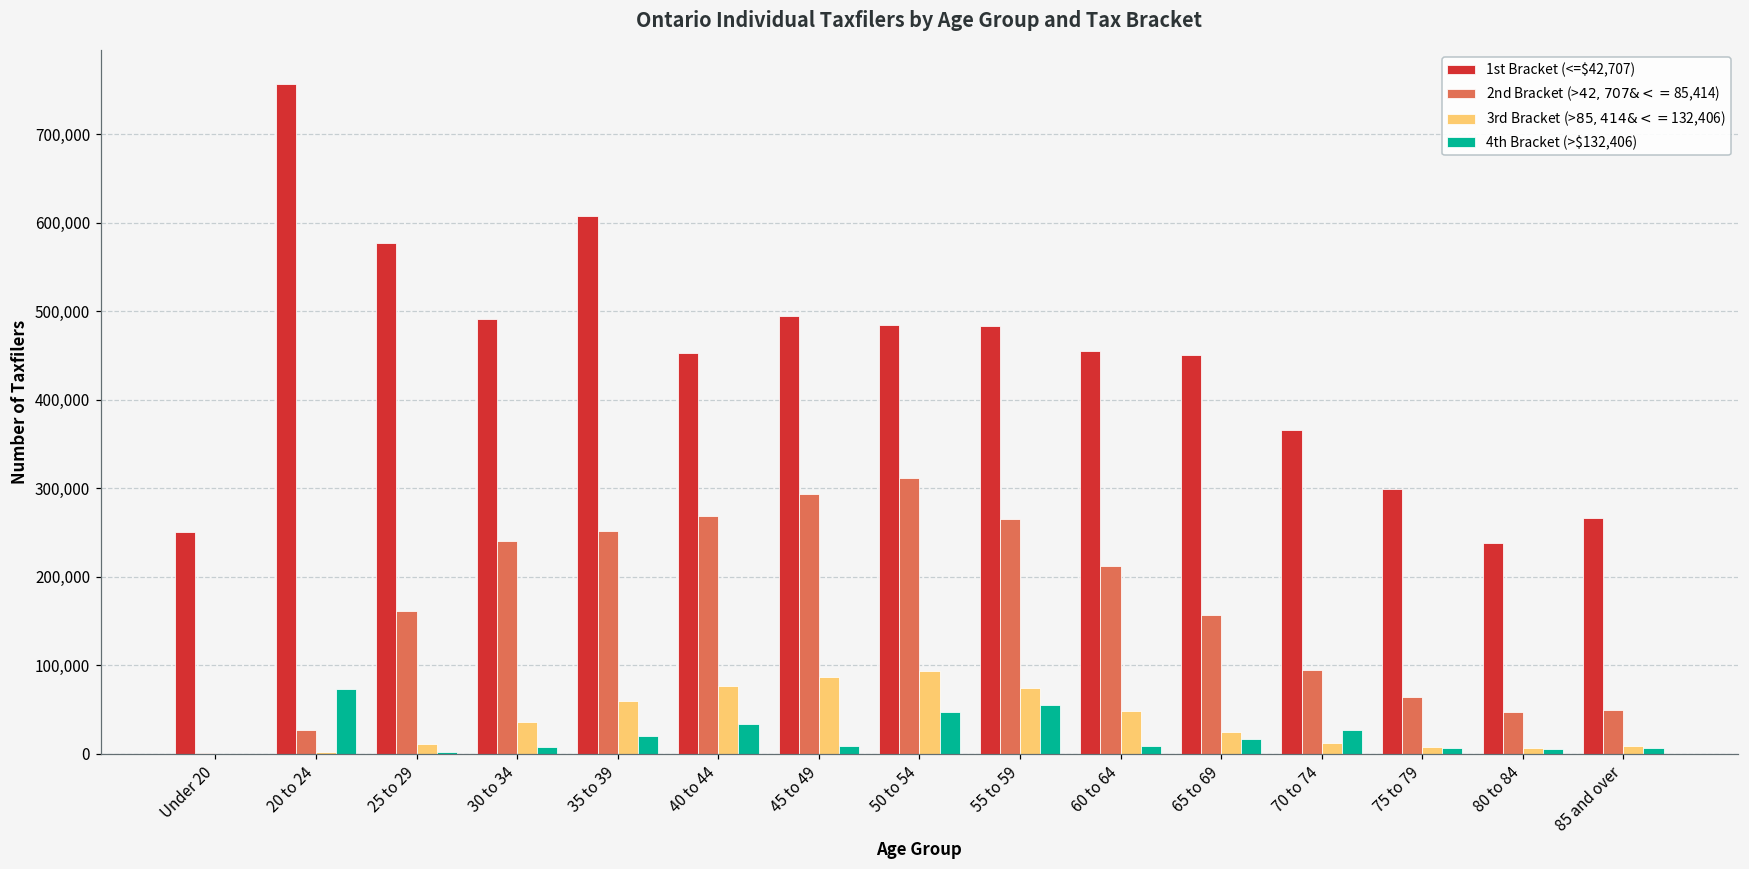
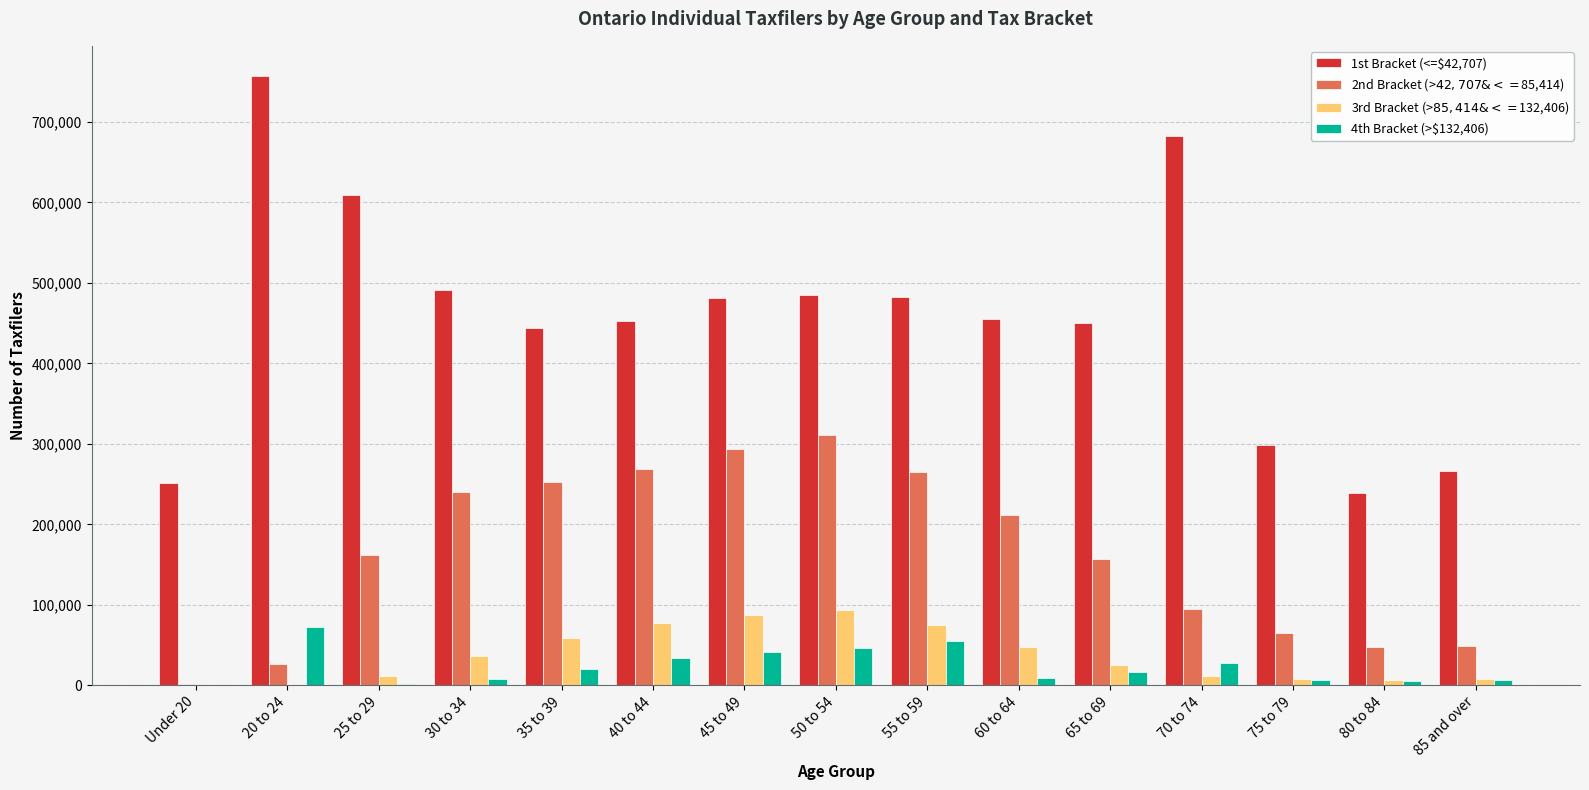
  {
    "1st Bracket (<=$42,707)": {
      "Under 20": "250,000",
      "20 to 24": "760,000",
-     "25 to 29": "580,000",
+     "25 to 29": "610,000",
      "30 to 34": "490,000",
-     "35 to 39": "610,000",
+     "35 to 39": "440,000",
      "40 to 44": "450,000",
-     "45 to 49": "490,000",
+     "45 to 49": "480,000",
      "50 to 54": "490,000",
      "55 to 59": "480,000",
      "60 to 64": "450,000",
      "65 to 69": "450,000",
-     "70 to 74": "370,000",
+     "70 to 74": "680,000",
      "75 to 79": "300,000",
      "80 to 84": "240,000",
      "85 and over": "270,000"
    },
    "4th Bracket (>$132,406)": {
      "20 to 24": "70,000",
      "30 to 34": "10,000",
      "35 to 39": "20,000",
      "40 to 44": "30,000",
-     "45 to 49": "10,000",
+     "45 to 49": "40,000",
      "50 to 54": "50,000",
      "55 to 59": "60,000",
      "60 to 64": "10,000",
      "65 to 69": "20,000",
      "70 to 74": "30,000",
      "75 to 79": "10,000",
      "80 to 84": "10,000",
      "85 and over": "10,000"
    }
  }
